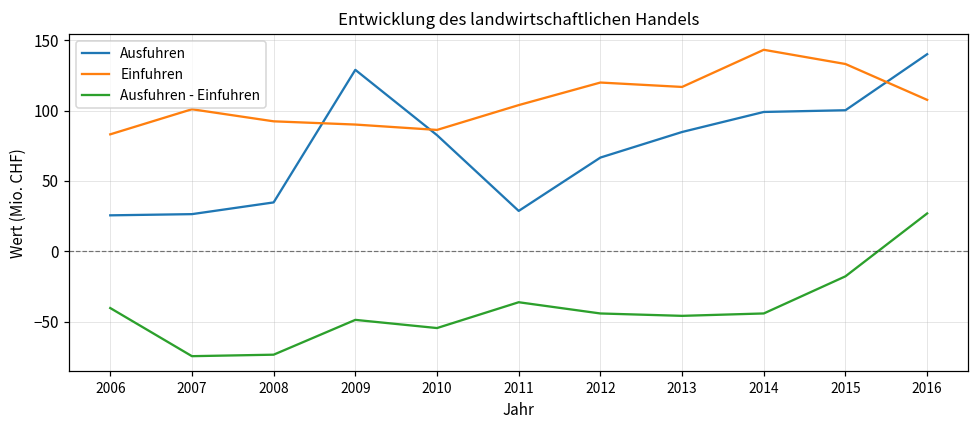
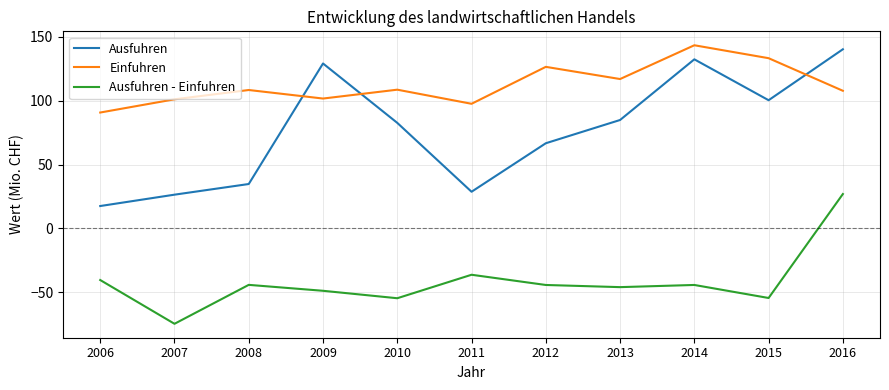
  {
    "Ausfuhren": {
-     "2006": 26,
+     "2006": 18,
      "2007": 26,
      "2008": 35,
      "2009": 129,
      "2010": 83,
      "2011": 29,
      "2012": 67,
      "2013": 85,
-     "2014": 99,
+     "2014": 132,
      "2015": 100,
      "2016": 140
    },
    "Einfuhren": {
-     "2006": 83,
+     "2006": 91,
      "2007": 101,
-     "2008": 92,
-     "2009": 90,
-     "2010": 86,
-     "2011": 104,
-     "2012": 120,
+     "2008": 108,
+     "2009": 102,
+     "2010": 109,
+     "2011": 98,
+     "2012": 126,
      "2013": 117,
      "2014": 143,
      "2015": 133,
      "2016": 108
    },
    "Ausfuhren - Einfuhren": {
      "2006": -40,
      "2007": -75,
-     "2008": -74,
+     "2008": -44,
      "2009": -49,
      "2010": -55,
      "2011": -36,
      "2012": -44,
      "2013": -46,
      "2014": -44,
-     "2015": -18,
+     "2015": -54,
      "2016": 27
    }
  }
